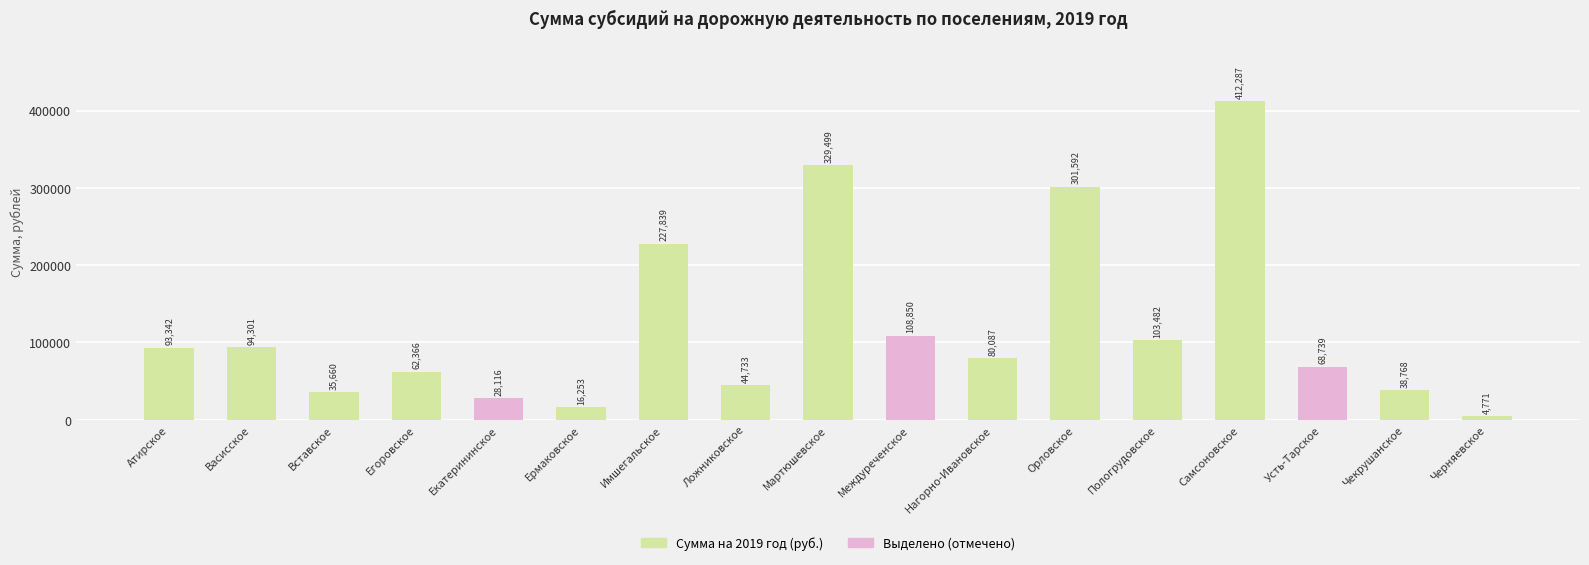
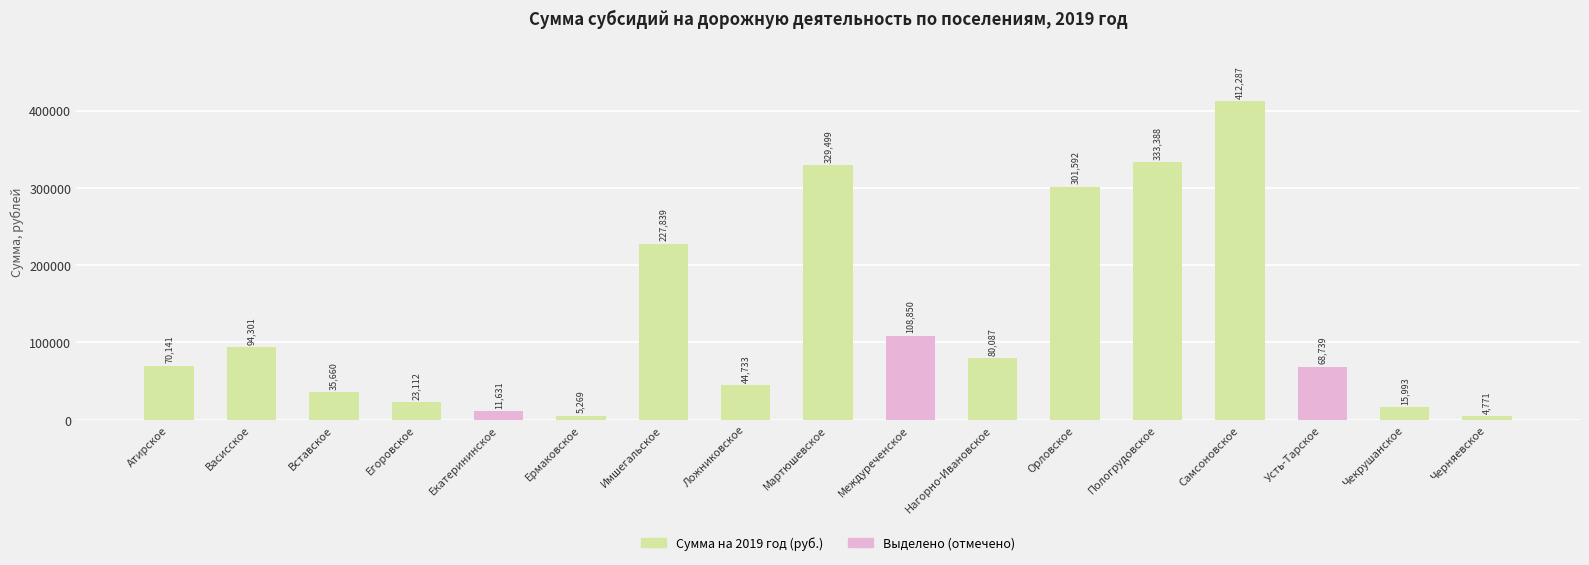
  {
-   "Атирское": "93,342",
+   "Атирское": "70,141",
    "Васисское": "94,301",
    "Вставское": "35,660",
-   "Егоровское": "62,366",
-   "Екатерининское": "28,116",
-   "Ермаковское": "16,253",
+   "Егоровское": "23,112",
+   "Екатерининское": "11,631",
+   "Ермаковское": "5,269",
    "Имшегальское": "227,839",
    "Ложниковское": "44,733",
    "Мартюшевское": "329,499",
    "Междуреченское": "108,850",
    "Нагорно-Ивановское": "80,087",
    "Орловское": "301,592",
-   "Пологрудовское": "103,482",
+   "Пологрудовское": "333,388",
    "Самсоновское": "412,287",
    "Усть-Тарское": "68,739",
-   "Чекрушанское": "38,768",
+   "Чекрушанское": "15,993",
    "Черняевское": "4,771"
  }
